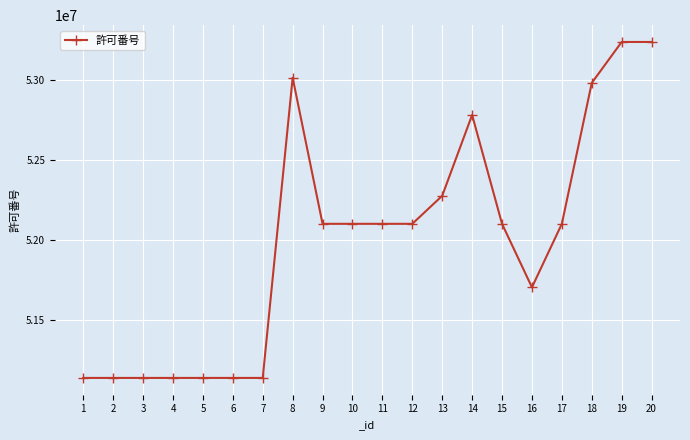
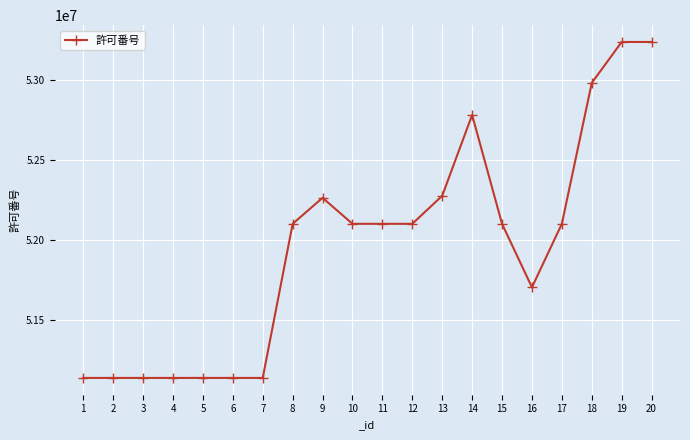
  {
    "1": 51140000,
    "2": 51140000,
    "3": 51140000,
    "4": 51140000,
    "5": 51140000,
    "6": 51140000,
    "7": 51140000,
-   "8": 53020000,
-   "9": 52100000,
+   "8": 52100000,
+   "9": 52260000,
    "10": 52100000,
    "11": 52100000,
    "12": 52100000,
    "13": 52280000,
    "14": 52780000,
    "15": 52100000,
    "16": 51710000,
    "17": 52100000,
    "18": 52980000,
    "19": 53240000,
    "20": 53240000
  }
